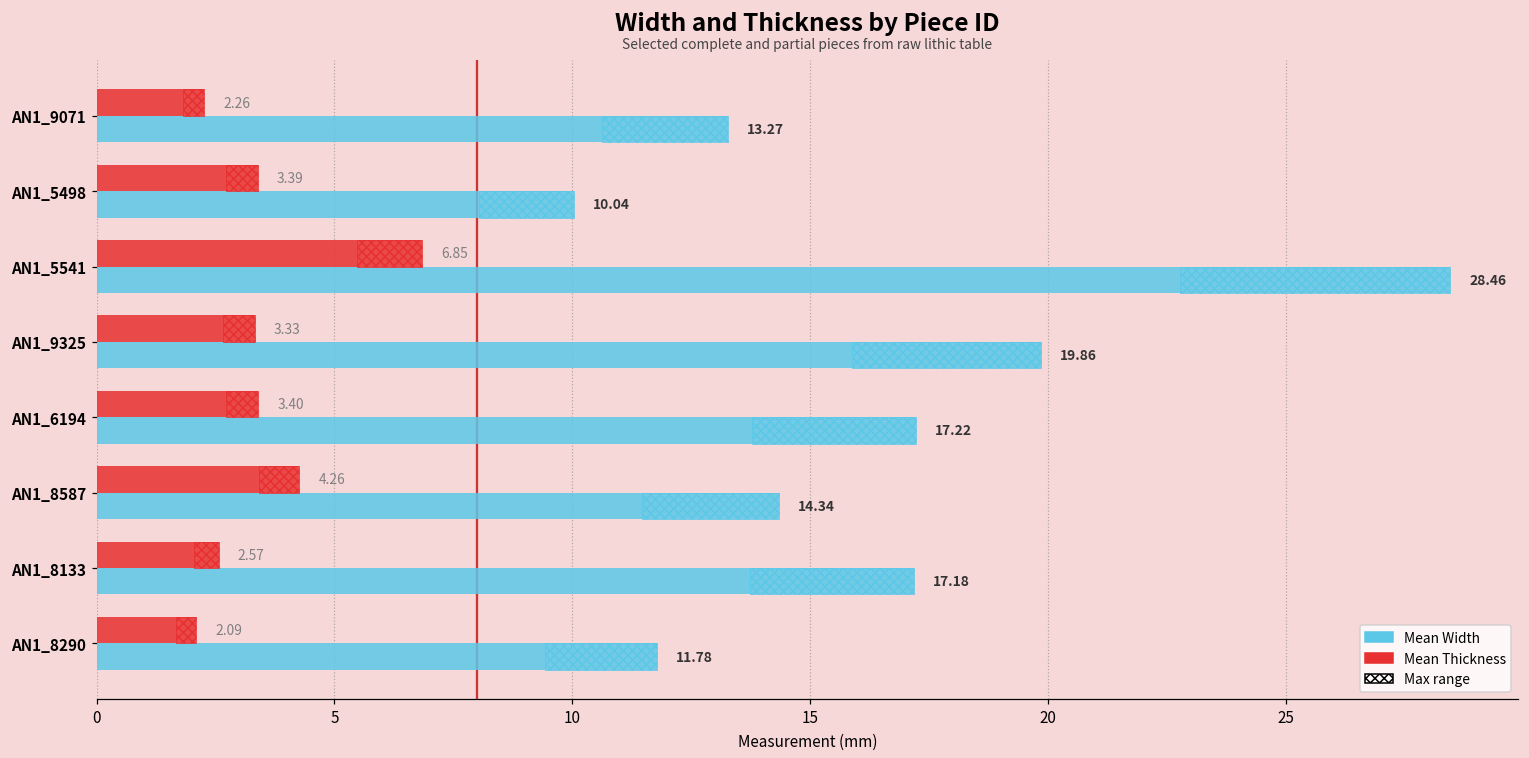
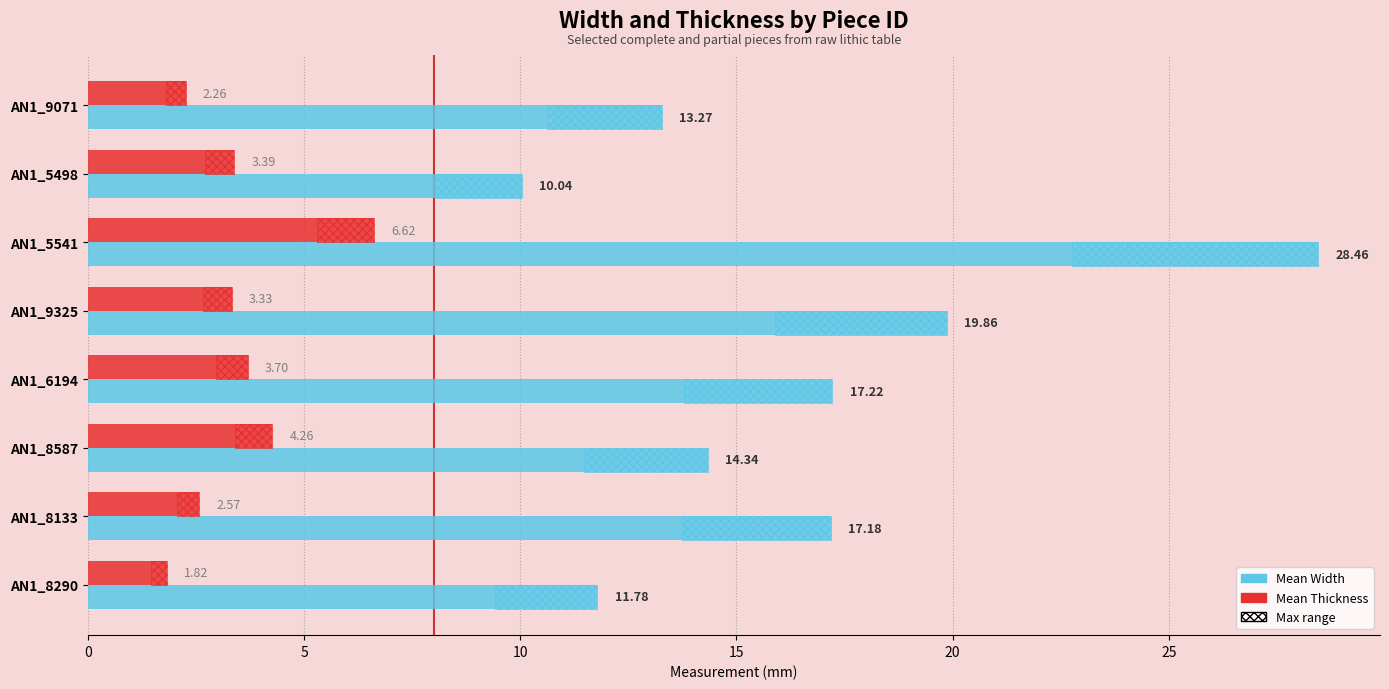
  {
    "Mean Width": {
      "AN1_9071": 13.27,
      "AN1_5498": 10.04,
      "AN1_5541": 28.46,
      "AN1_9325": 19.86,
      "AN1_6194": 17.22,
      "AN1_8587": 14.34,
      "AN1_8133": 17.18,
      "AN1_8290": 11.78
    },
    "Mean Thickness": {
      "AN1_9071": 2.26,
      "AN1_5498": 3.39,
-     "AN1_5541": 6.85,
+     "AN1_5541": 6.62,
      "AN1_9325": 3.33,
-     "AN1_6194": 3.40,
+     "AN1_6194": 3.70,
      "AN1_8587": 4.26,
      "AN1_8133": 2.57,
-     "AN1_8290": 2.09
+     "AN1_8290": 1.82
    }
  }
